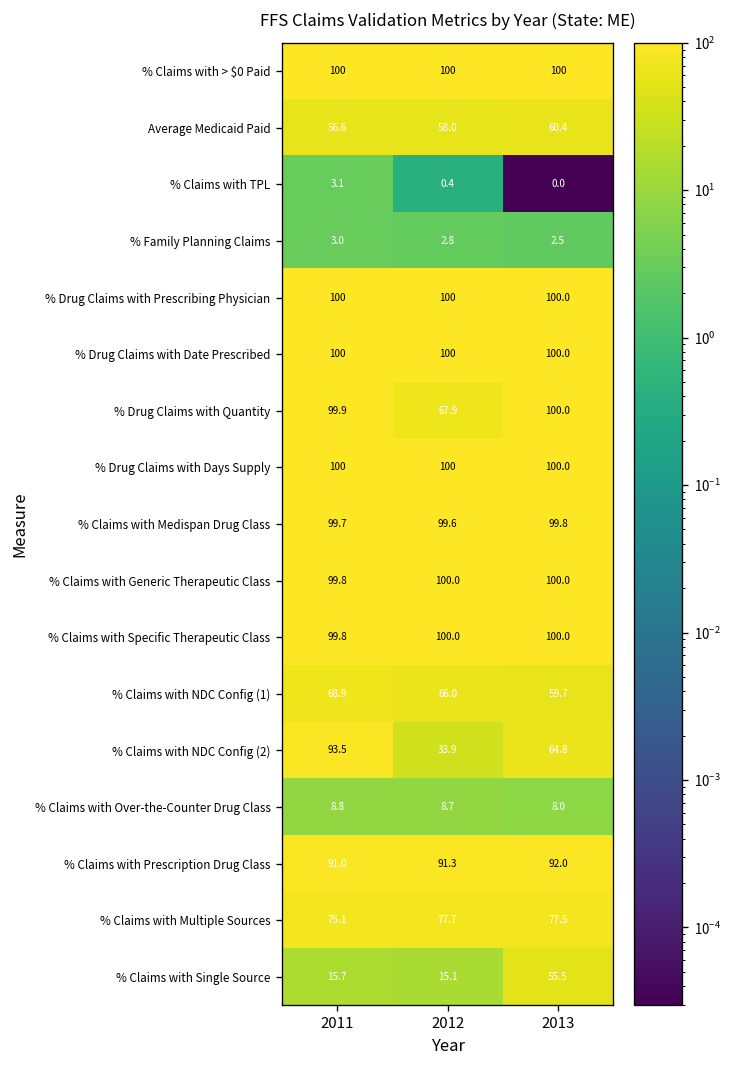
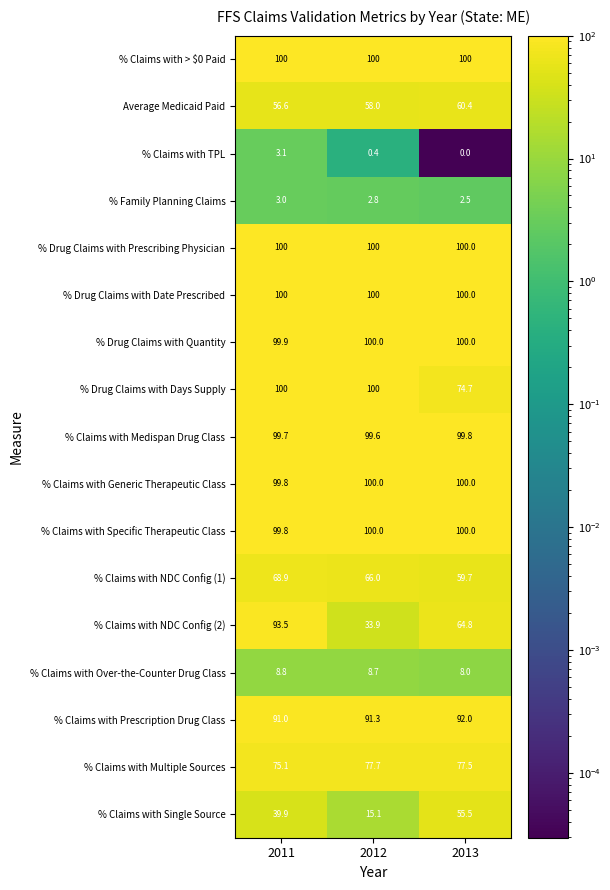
  {
    "% Claims with > $0 Paid": {
      "2011": 100,
      "2012": 100,
      "2013": 100
    },
    "Average Medicaid Paid": {
      "2011": 56.6,
      "2012": 58.0,
      "2013": 60.4
    },
    "% Claims with TPL": {
      "2011": 3.1,
      "2012": 0.4,
      "2013": 0.0
    },
    "% Family Planning Claims": {
      "2011": 3.0,
      "2012": 2.8,
      "2013": 2.5
    },
    "% Drug Claims with Prescribing Physician": {
      "2011": 100,
      "2012": 100,
      "2013": 100.0
    },
    "% Drug Claims with Date Prescribed": {
      "2011": 100,
      "2012": 100,
      "2013": 100.0
    },
    "% Drug Claims with Quantity": {
      "2011": 99.9,
-     "2012": 67.9,
+     "2012": 100.0,
      "2013": 100.0
    },
    "% Drug Claims with Days Supply": {
      "2011": 100,
      "2012": 100,
-     "2013": 100.0
+     "2013": 74.7
    },
    "% Claims with Medispan Drug Class": {
      "2011": 99.7,
      "2012": 99.6,
      "2013": 99.8
    },
    "% Claims with Generic Therapeutic Class": {
      "2011": 99.8,
      "2012": 100.0,
      "2013": 100.0
    },
    "% Claims with Specific Therapeutic Class": {
      "2011": 99.8,
      "2012": 100.0,
      "2013": 100.0
    },
    "% Claims with NDC Config (1)": {
      "2011": 68.9,
      "2012": 66.0,
      "2013": 59.7
    },
    "% Claims with NDC Config (2)": {
      "2011": 93.5,
      "2012": 33.9,
      "2013": 64.8
    },
    "% Claims with Over-the-Counter Drug Class": {
      "2011": 8.8,
      "2012": 8.7,
      "2013": 8.0
    },
    "% Claims with Prescription Drug Class": {
      "2011": 91.0,
      "2012": 91.3,
      "2013": 92.0
    },
    "% Claims with Multiple Sources": {
      "2011": 75.1,
      "2012": 77.7,
      "2013": 77.5
    },
    "% Claims with Single Source": {
-     "2011": 15.7,
+     "2011": 39.9,
      "2012": 15.1,
      "2013": 55.5
    }
  }
